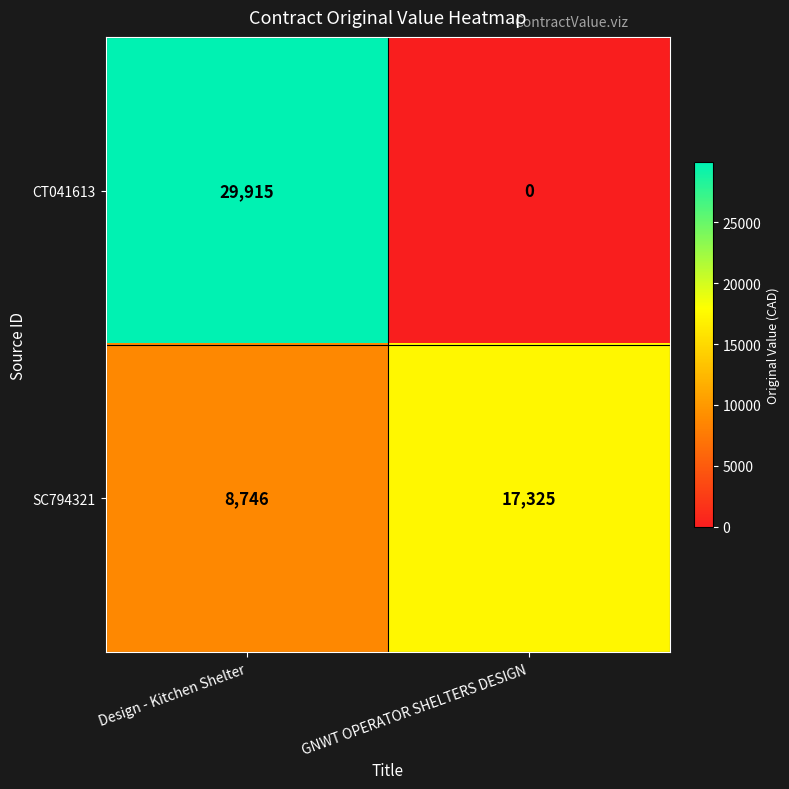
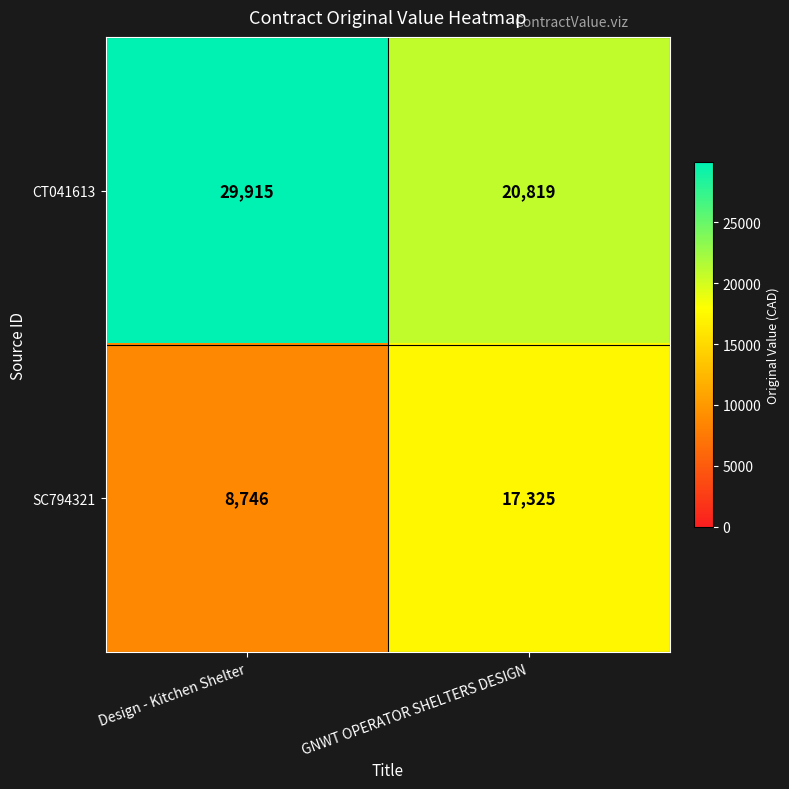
  {
    "CT041613": {
      "Design - Kitchen Shelter": "29,915",
-     "GNWT OPERATOR SHELTERS DESIGN": "0"
+     "GNWT OPERATOR SHELTERS DESIGN": "20,819"
    },
    "SC794321": {
      "Design - Kitchen Shelter": "8,746",
      "GNWT OPERATOR SHELTERS DESIGN": "17,325"
    }
  }
